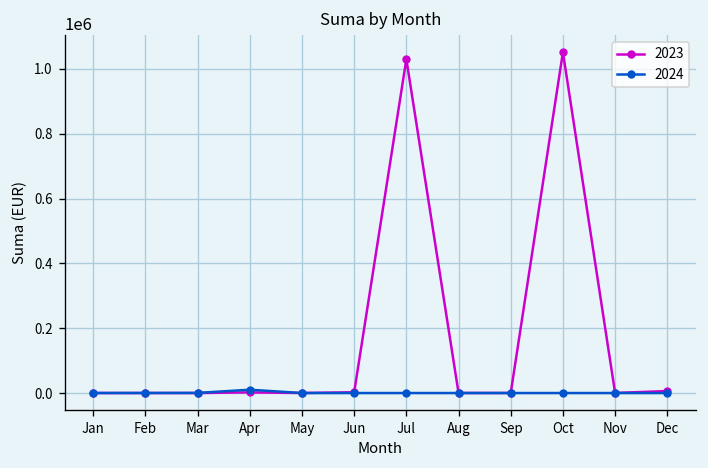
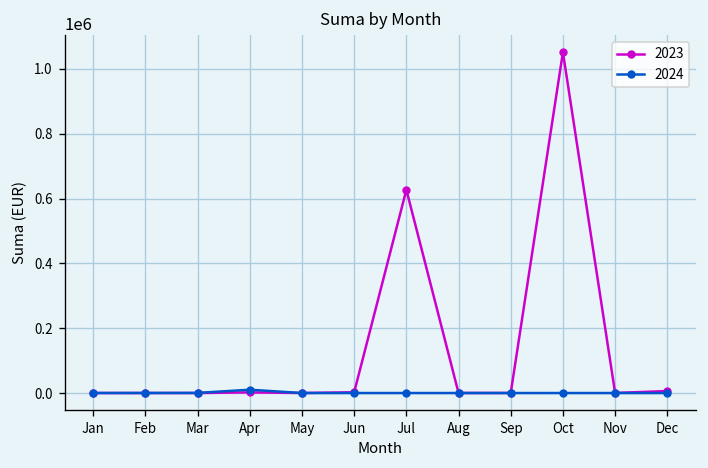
  {
    "2023": {
-     "Jul": 1030000,
+     "Jul": 630000,
      "Oct": 1050000
    },
    "2024": {
      "Jul": 0,
      "Oct": 0
    }
  }
